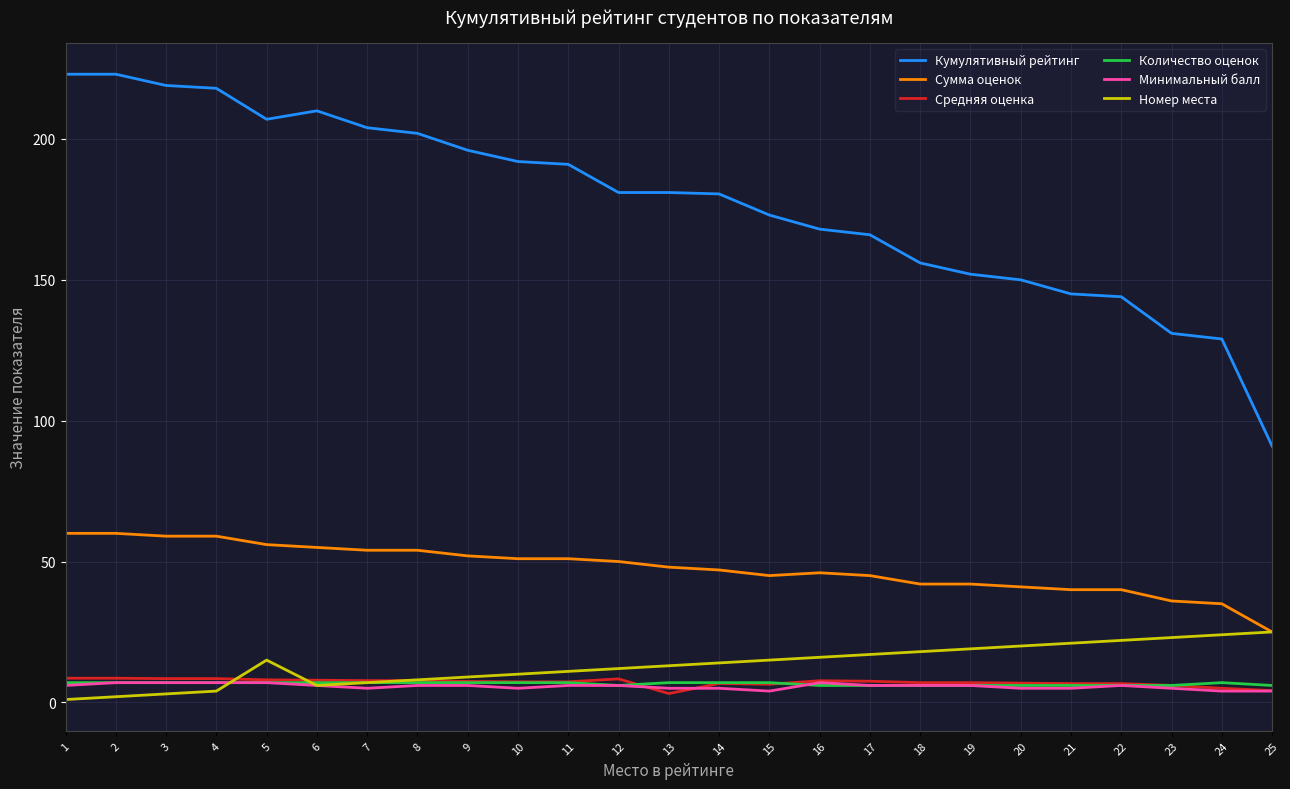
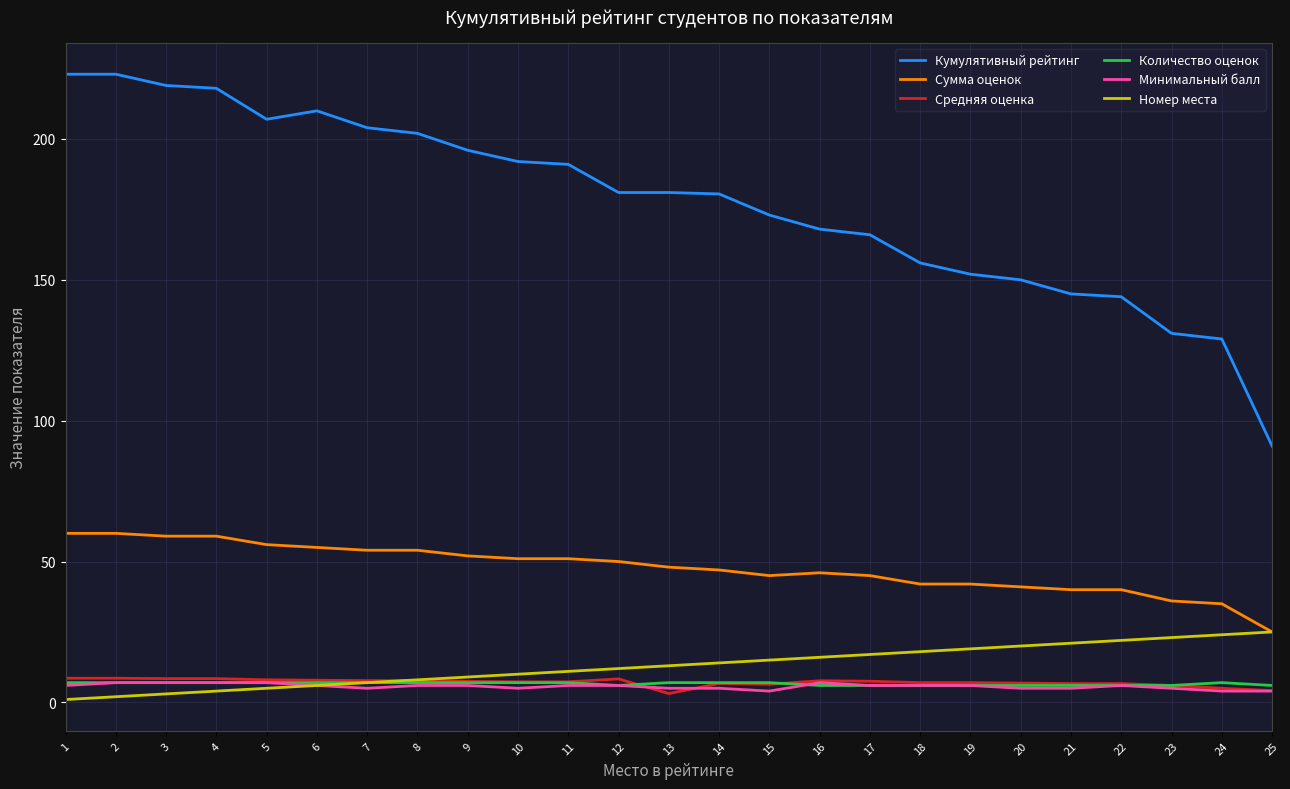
  {
    "Кумулятивный рейтинг": {
      "1": 223,
      "2": 223,
      "3": 219,
      "4": 218,
      "5": 207,
      "6": 210,
      "7": 204,
      "8": 202,
      "9": 196,
      "10": 192,
      "11": 191,
      "12": 181,
      "13": 181,
      "14": 181,
      "15": 173,
      "16": 168,
      "17": 166,
      "18": 156,
      "19": 152,
      "20": 150,
      "21": 145,
      "22": 144,
      "23": 131,
      "24": 129,
      "25": 91
    },
    "Сумма оценок": {
      "1": 60,
      "2": 60,
      "3": 59,
      "4": 59,
      "5": 56,
      "6": 55,
      "7": 54,
      "8": 54,
      "9": 52,
      "10": 51,
      "11": 51,
      "12": 50,
      "13": 48,
      "14": 47,
      "15": 45,
      "16": 46,
      "17": 45,
      "18": 42,
      "19": 42,
      "20": 41,
      "21": 40,
      "22": 40,
      "23": 36,
      "24": 35
    },
    "Средняя оценка": {
      "1": 9,
      "2": 9,
      "3": 8,
      "4": 8,
      "5": 8,
      "12": 8,
      "13": 3,
      "17": 8,
      "18": 7,
      "19": 7,
      "24": 5
    },
    "Количество оценок": {
      "1": 7,
      "13": 7,
      "16": 6,
      "24": 7,
      "25": 6
    },
    "Минимальный балл": {
      "1": 6,
      "7": 5,
      "8": 6,
      "9": 6,
      "10": 5,
      "11": 6,
      "13": 5,
      "14": 5,
      "15": 4,
      "20": 5,
      "21": 5,
      "23": 5,
      "24": 4
    },
    "Номер места": {
      "1": 1,
      "2": 2,
      "3": 3,
      "4": 4,
-     "5": 15,
+     "5": 5,
      "9": 9,
      "10": 10,
      "11": 11,
      "12": 12,
      "13": 13,
      "14": 14,
      "15": 15,
      "16": 16,
      "17": 17,
      "18": 18,
      "19": 19,
      "20": 20,
      "21": 21,
      "22": 22,
      "23": 23,
      "24": 24
    }
  }
